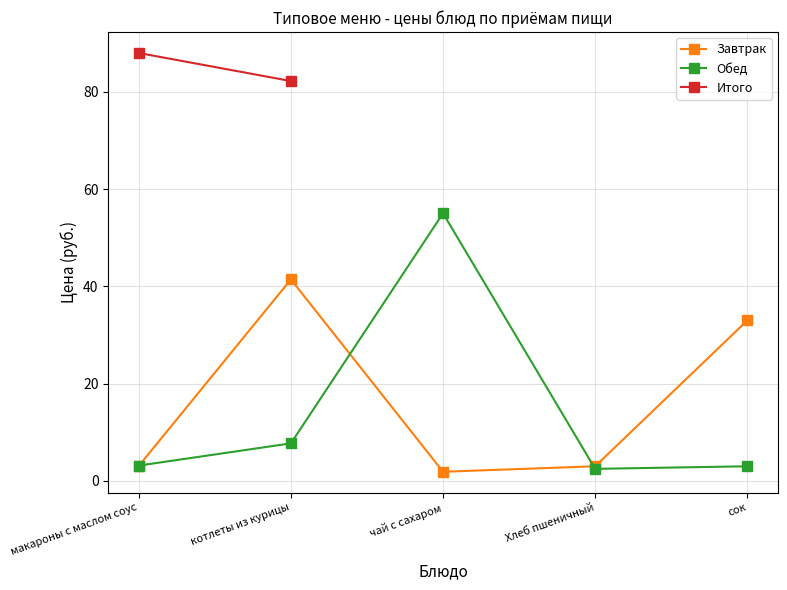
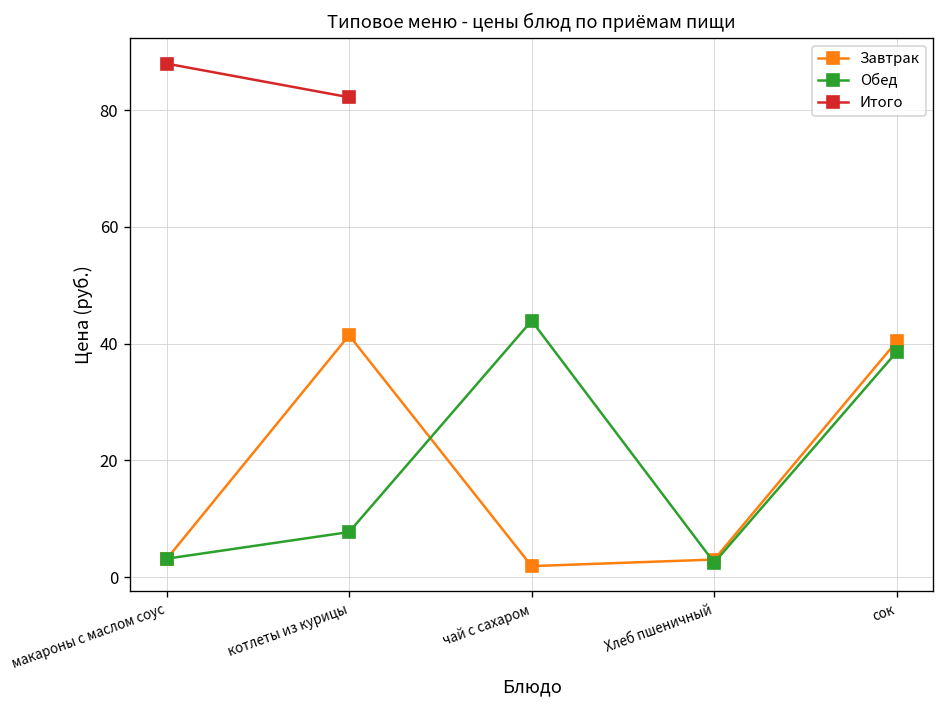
  {
    "Завтрак": {
      "котлеты из курицы": 41,
      "чай с сахаром": 2,
      "Хлеб пшеничный": 3,
-     "сок": 33
+     "сок": 40
    },
    "Обед": {
      "котлеты из курицы": 8,
-     "чай с сахаром": 55,
+     "чай с сахаром": 44,
      "Хлеб пшеничный": 2,
-     "сок": 3
+     "сок": 39
    },
    "Итого": {
      "макароны с маслом соус": 88,
      "котлеты из курицы": 82
    }
  }
